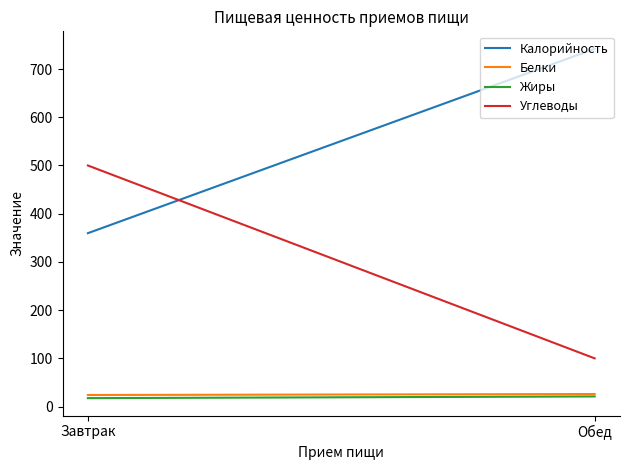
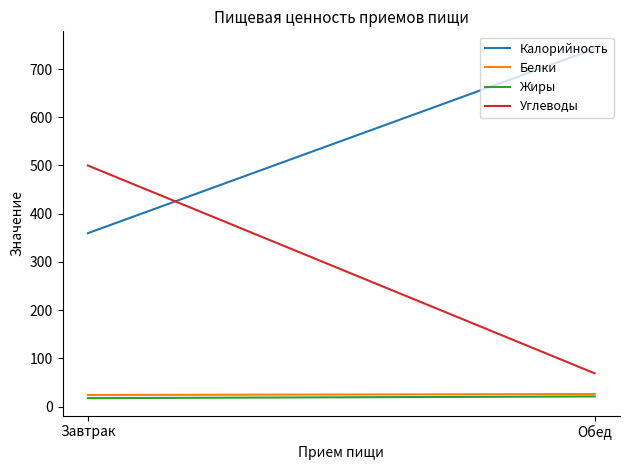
  {
    "Калорийность": {
      "Завтрак": 360
    },
    "Белки": {
      "Завтрак": 20
    },
    "Жиры": {
      "Завтрак": 20
    },
    "Углеводы": {
      "Завтрак": 500,
-     "Обед": 100
+     "Обед": 70
    }
  }
